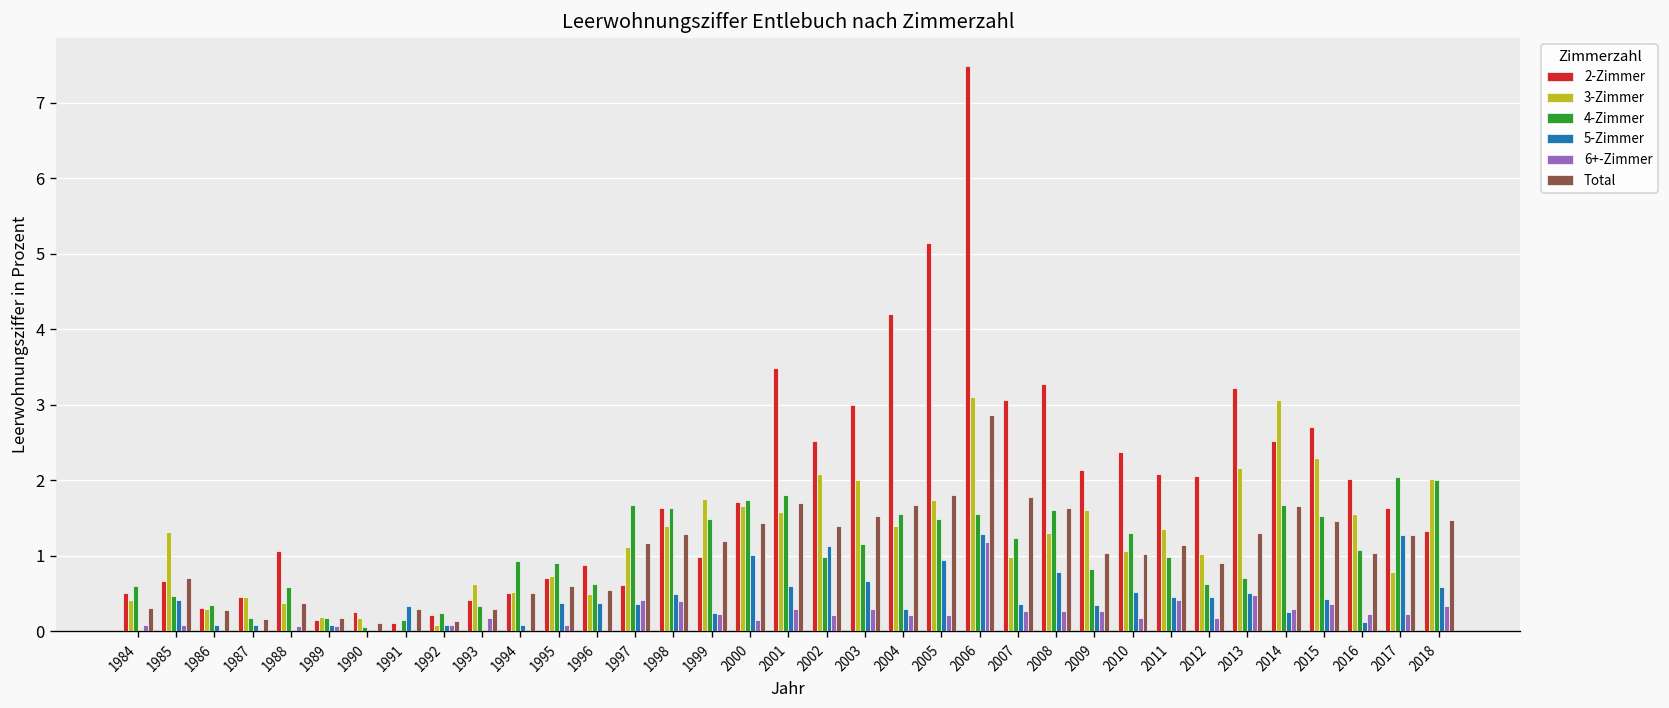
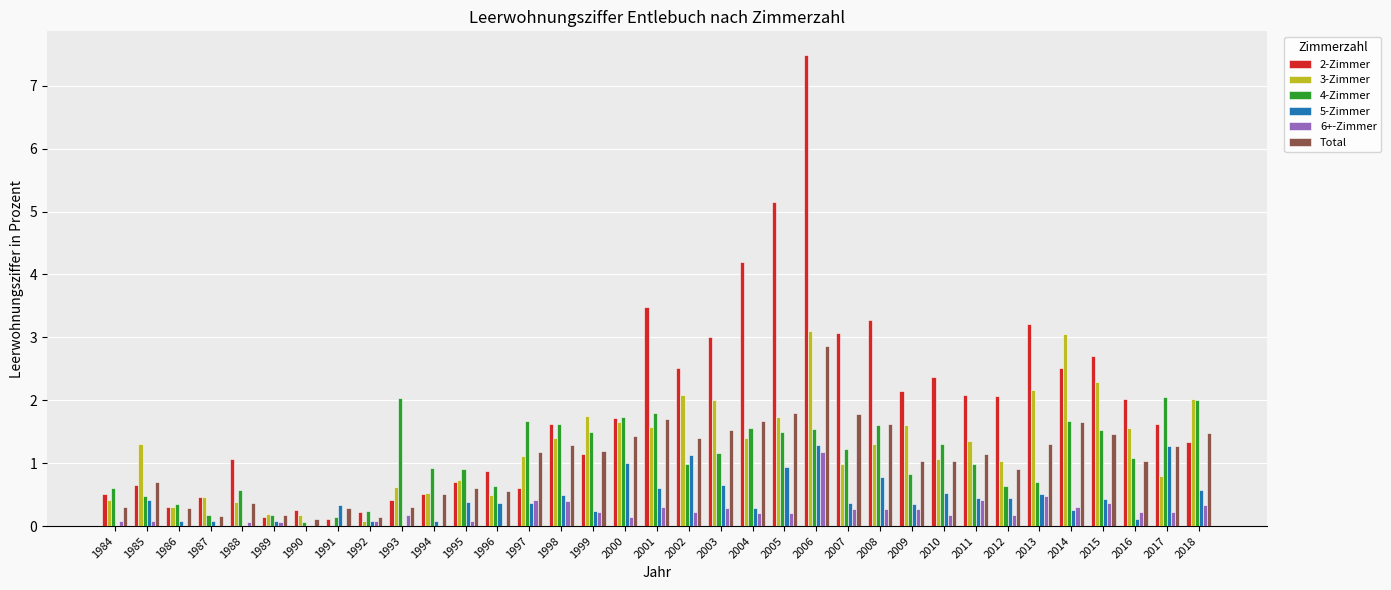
  {
    "2-Zimmer": {
      "1984": 0.5,
      "1985": 0.7,
      "1986": 0.3,
      "1987": 0.5,
      "1988": 1.1,
      "1989": 0.2,
      "1990": 0.3,
      "1991": 0.1,
      "1992": 0.2,
      "1993": 0.4,
      "1994": 0.5,
      "1995": 0.7,
      "1996": 0.9,
      "1997": 0.6,
      "1998": 1.6,
-     "1999": 1.0,
+     "1999": 1.1,
      "2000": 1.7,
      "2001": 3.5,
      "2002": 2.5,
      "2003": 3.0,
      "2004": 4.2,
      "2005": 5.2,
      "2006": 7.5,
      "2007": 3.1,
      "2008": 3.3,
      "2009": 2.1,
      "2010": 2.4,
      "2011": 2.1,
      "2012": 2.1,
      "2013": 3.2,
      "2014": 2.5,
      "2015": 2.7,
      "2016": 2.0,
      "2017": 1.6,
      "2018": 1.3
    },
    "4-Zimmer": {
      "1984": 0.6,
      "1985": 0.5,
      "1986": 0.4,
      "1987": 0.2,
      "1988": 0.6,
      "1989": 0.2,
      "1990": 0.1,
      "1991": 0.2,
      "1992": 0.2,
-     "1993": 0.3,
+     "1993": 2.0,
      "1994": 0.9,
      "1995": 0.9,
      "1996": 0.6,
      "1997": 1.7,
      "1998": 1.6,
      "1999": 1.5,
      "2000": 1.7,
      "2001": 1.8,
      "2002": 1.0,
      "2003": 1.2,
      "2004": 1.6,
      "2005": 1.5,
      "2006": 1.6,
      "2007": 1.2,
      "2008": 1.6,
      "2009": 0.8,
      "2010": 1.3,
      "2011": 1.0,
      "2012": 0.6,
      "2013": 0.7,
      "2014": 1.7,
      "2015": 1.5,
      "2016": 1.1,
      "2017": 2.1,
      "2018": 2.0
    }
  }
